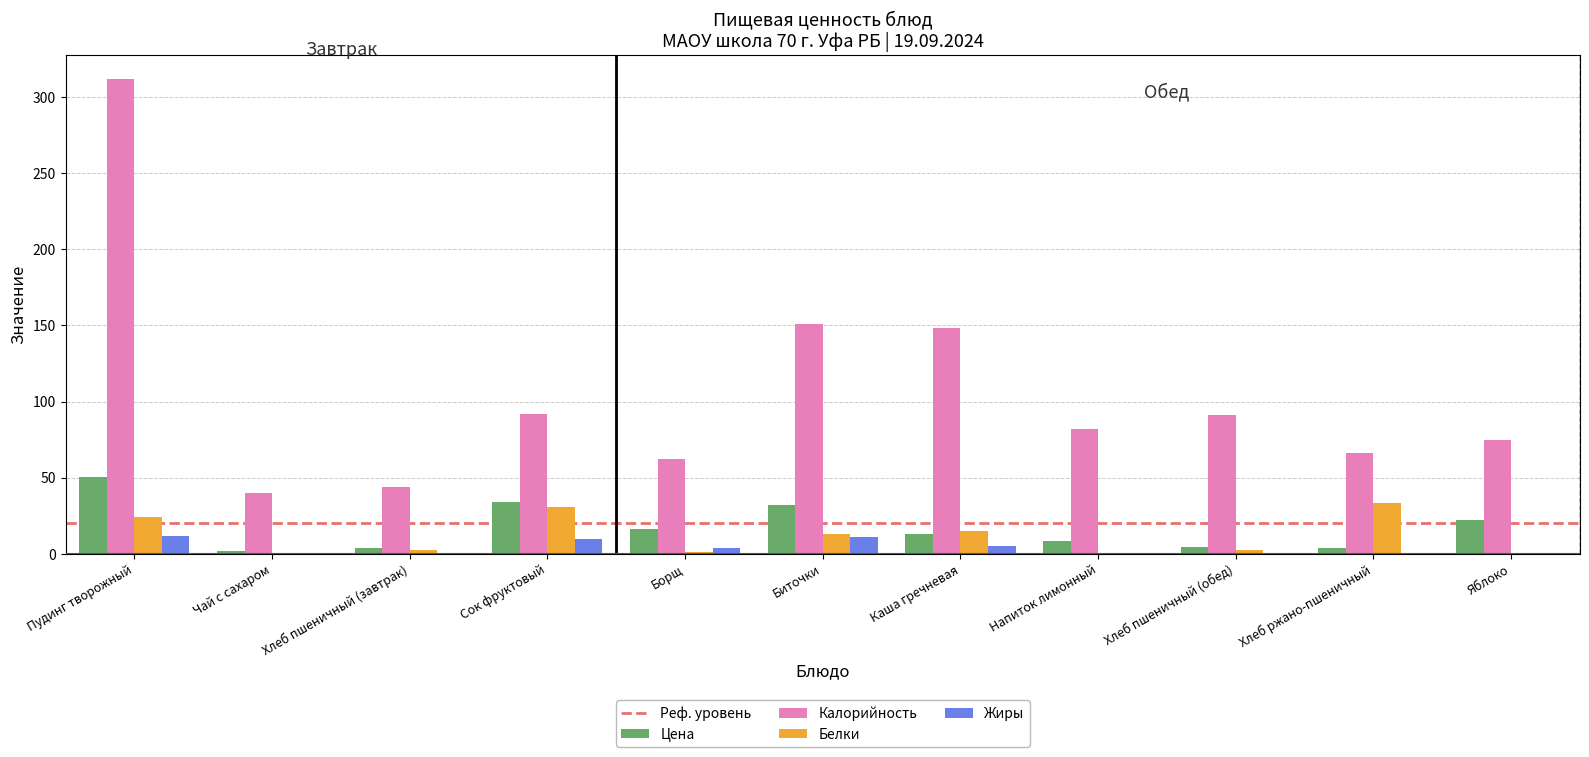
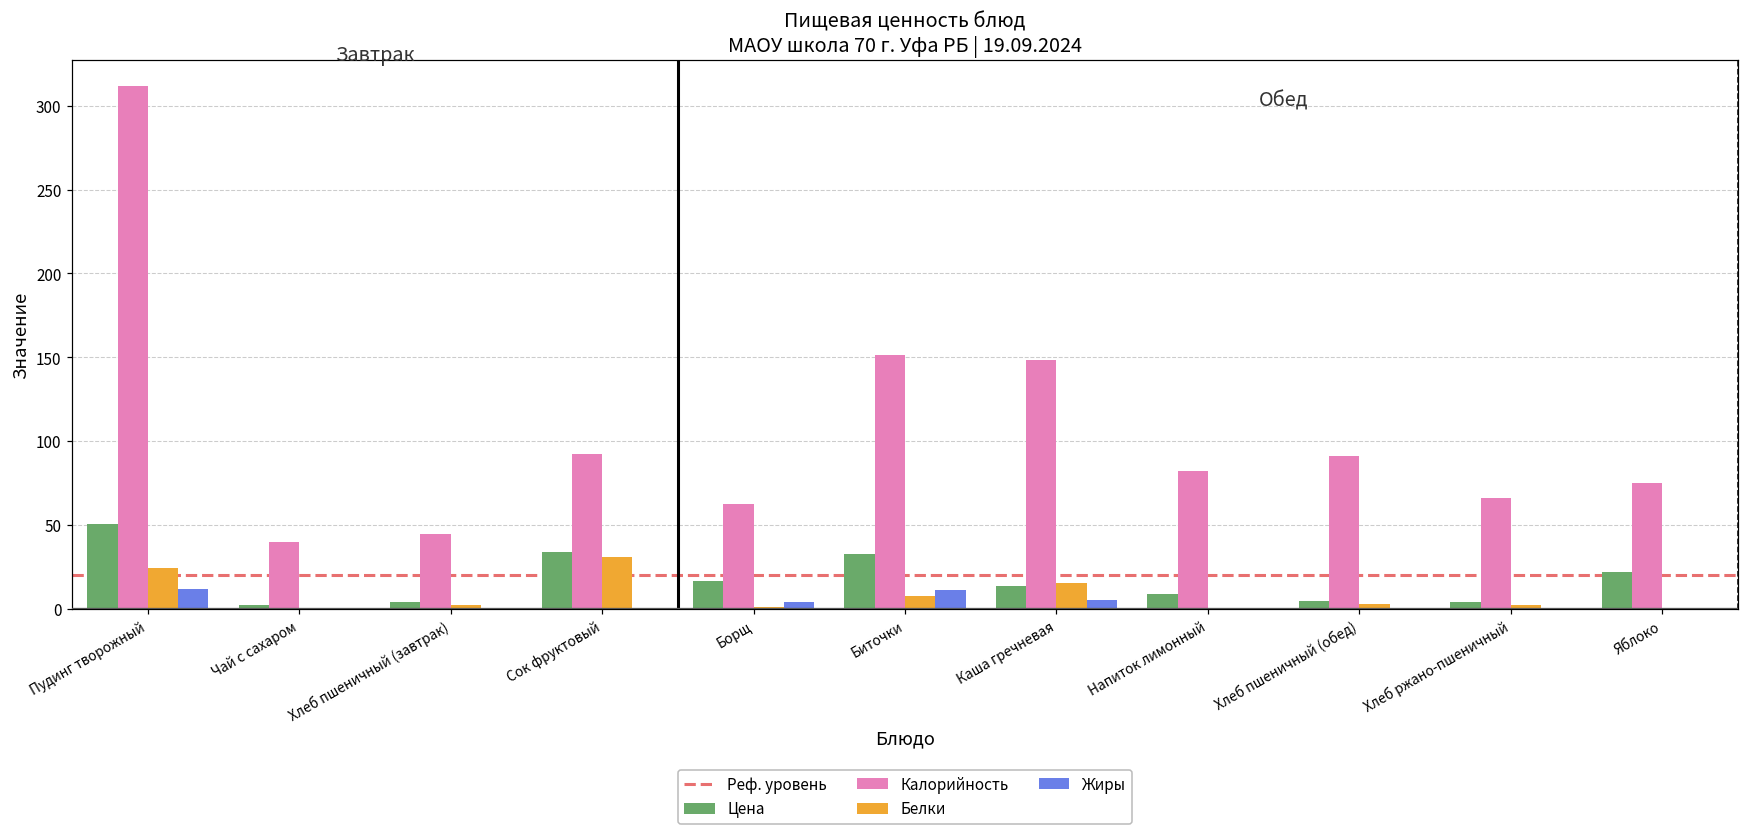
  {
    "Цена": {
      "Пудинг творожный": 50,
      "Чай с сахаром": 2,
      "Хлеб пшеничный (завтрак)": 4,
      "Сок фруктовый": 34,
      "Борщ": 16,
      "Биточки": 32,
      "Каша гречневая": 13,
      "Напиток лимонный": 9,
      "Хлеб пшеничный (обед)": 5,
      "Хлеб ржано-пшеничный": 4,
      "Яблоко": 22
    },
    "Калорийность": {
      "Пудинг творожный": 312,
      "Чай с сахаром": 40,
      "Хлеб пшеничный (завтрак)": 44,
      "Сок фруктовый": 92,
      "Борщ": 62,
      "Биточки": 151,
      "Каша гречневая": 149,
      "Напиток лимонный": 82,
      "Хлеб пшеничный (обед)": 91,
      "Хлеб ржано-пшеничный": 66,
      "Яблоко": 75
    },
    "Белки": {
      "Пудинг творожный": 24,
      "Чай с сахаром": 0,
      "Хлеб пшеничный (завтрак)": 2,
      "Сок фруктовый": 31,
-     "Биточки": 13,
+     "Биточки": 7,
      "Каша гречневая": 15,
      "Хлеб пшеничный (обед)": 3,
-     "Хлеб ржано-пшеничный": 33
+     "Хлеб ржано-пшеничный": 2
    },
    "Жиры": {
      "Пудинг творожный": 12,
      "Чай с сахаром": 0,
-     "Сок фруктовый": 10,
+     "Сок фруктовый": 0,
      "Борщ": 4,
      "Биточки": 11,
      "Каша гречневая": 5
    }
  }
